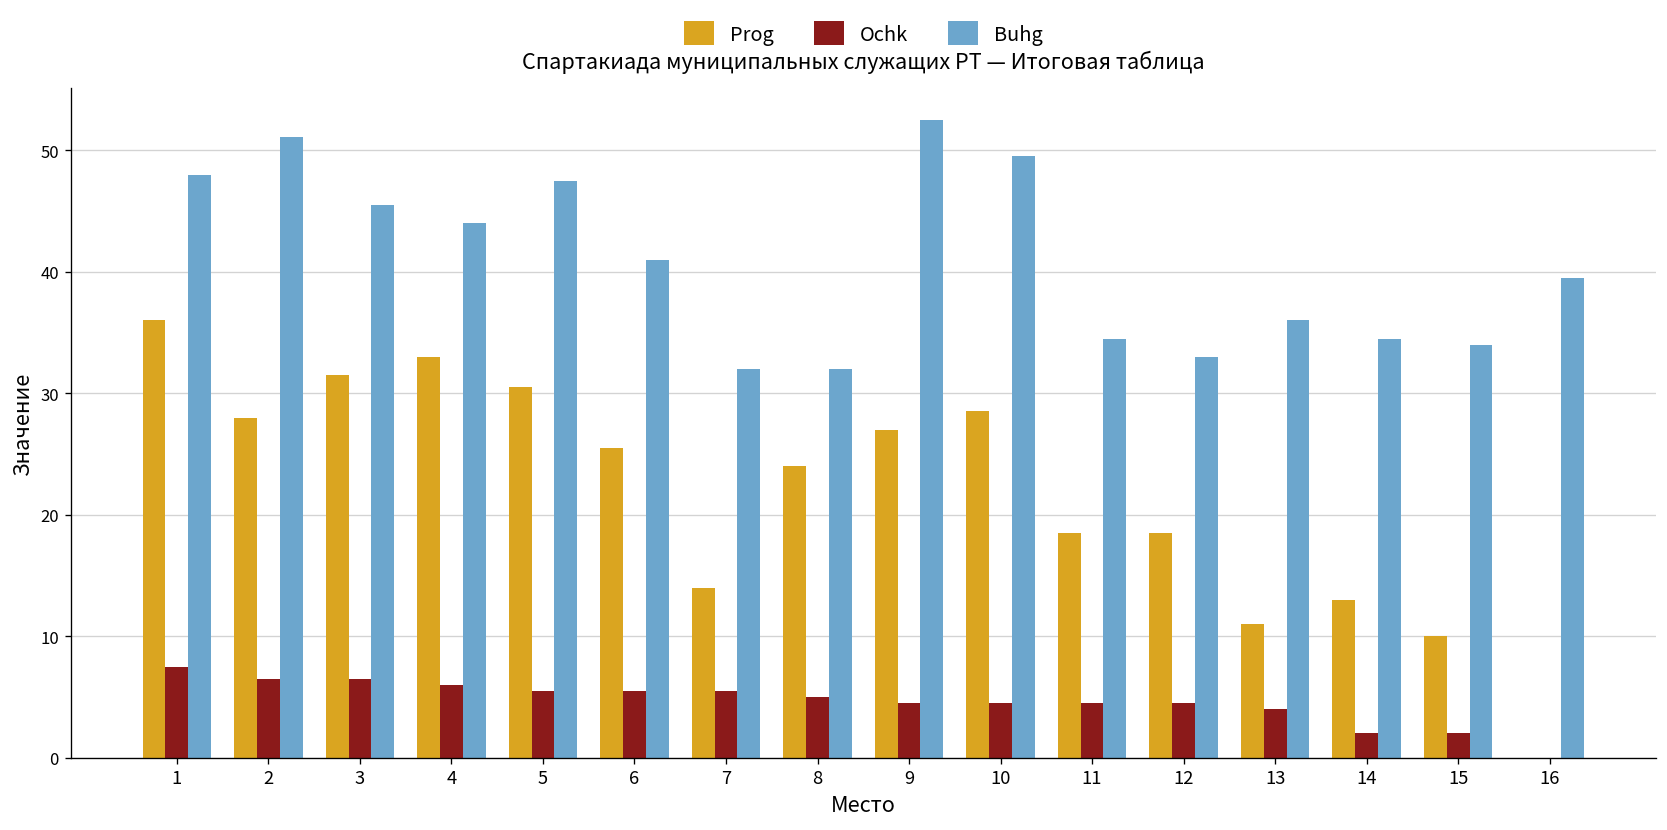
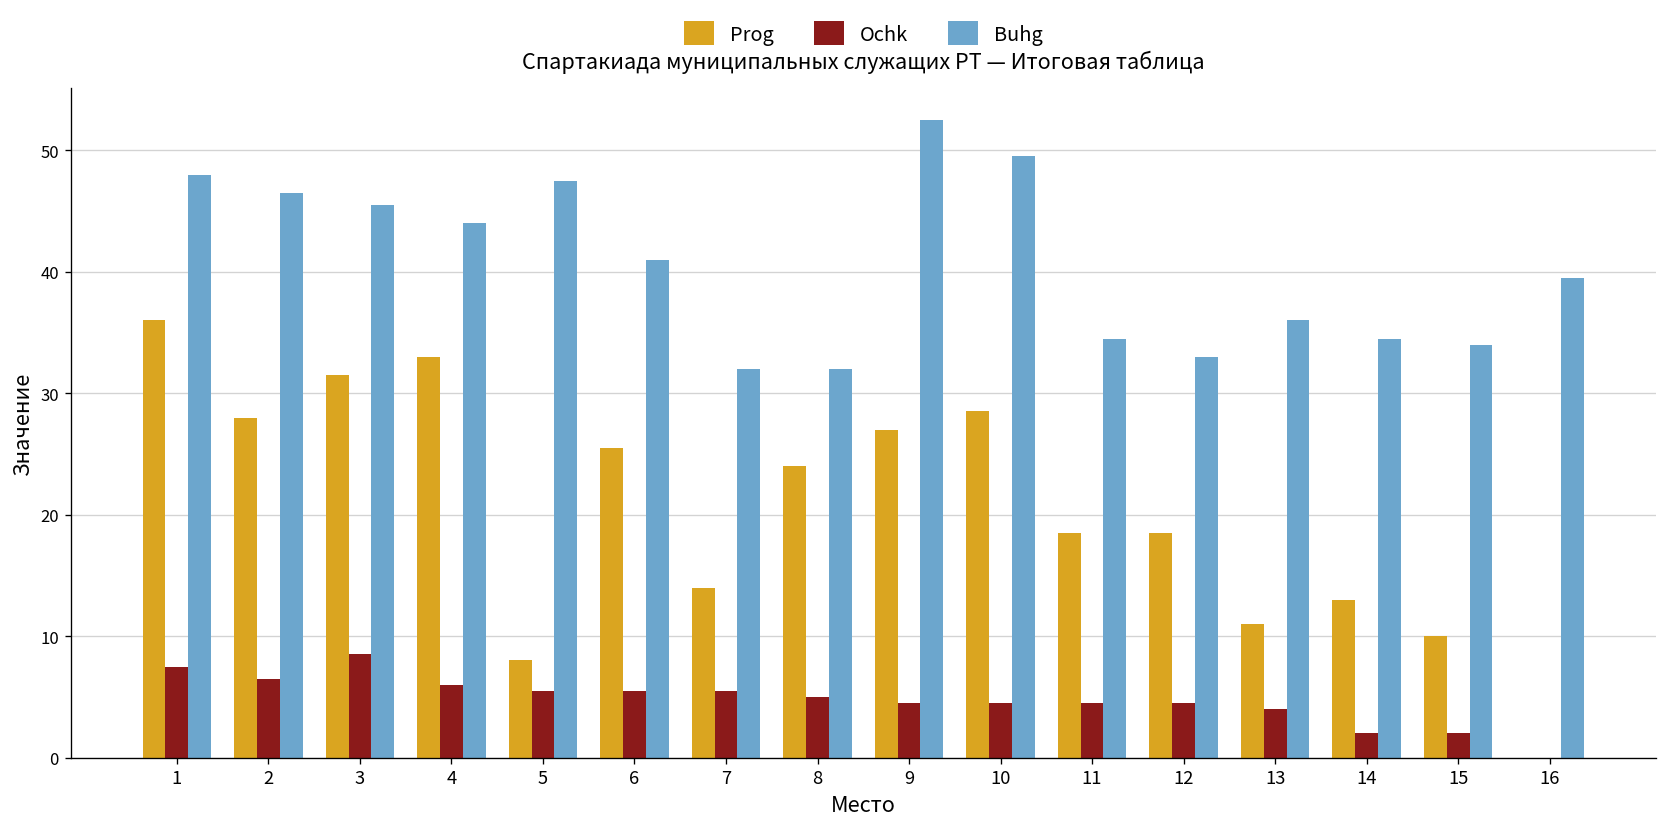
  {
    "Prog": {
      "1": 36.0,
      "2": 28.0,
      "3": 31.5,
      "4": 33.0,
-     "5": 30.5,
+     "5": 8.0,
      "6": 25.5,
      "7": 14.0,
      "8": 24.0,
      "9": 27.0,
      "10": 28.5,
      "11": 18.5,
      "12": 18.5,
      "13": 11.0,
      "14": 13.0,
      "15": 10.0,
      "16": 0.0
    },
    "Ochk": {
      "1": 7.5,
      "2": 6.5,
-     "3": 6.5,
+     "3": 8.5,
      "4": 6.0,
      "5": 5.5,
      "6": 5.5,
      "7": 5.5,
      "8": 5.0,
      "9": 4.5,
      "10": 4.5,
      "11": 4.5,
      "12": 4.5,
      "13": 4.0,
      "14": 2.0,
      "15": 2.0,
      "16": 0.0
    },
    "Buhg": {
      "1": 48.0,
-     "2": 51.1,
+     "2": 46.5,
      "3": 45.5,
      "4": 44.0,
      "5": 47.5,
      "6": 41.0,
      "7": 32.0,
      "8": 32.0,
      "9": 52.5,
      "10": 49.5,
      "11": 34.5,
      "12": 33.0,
      "13": 36.0,
      "14": 34.5,
      "15": 34.0,
      "16": 39.5
    }
  }
